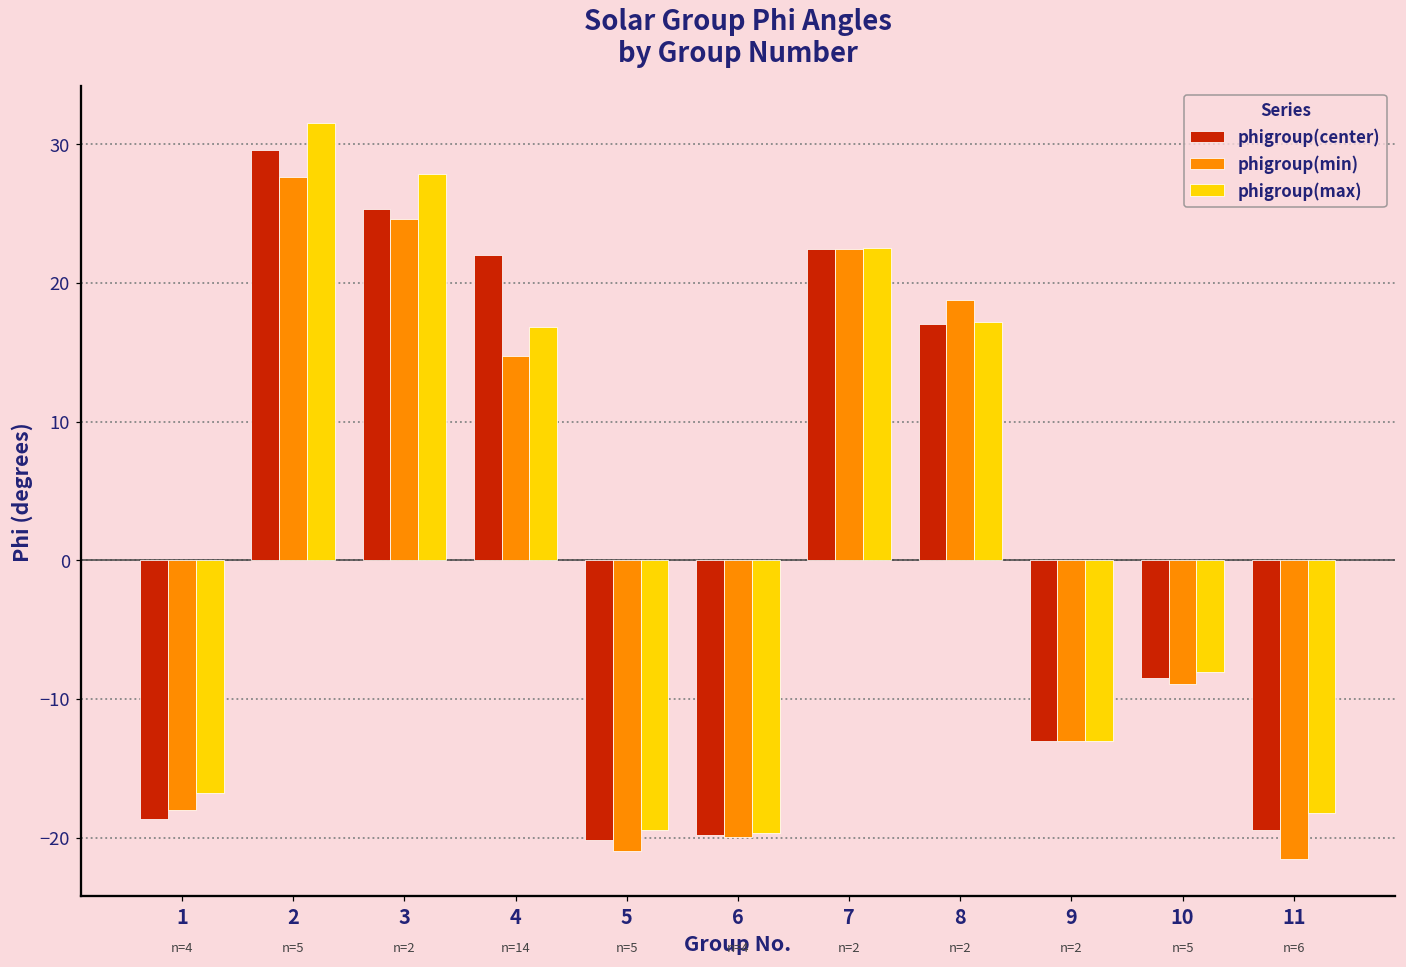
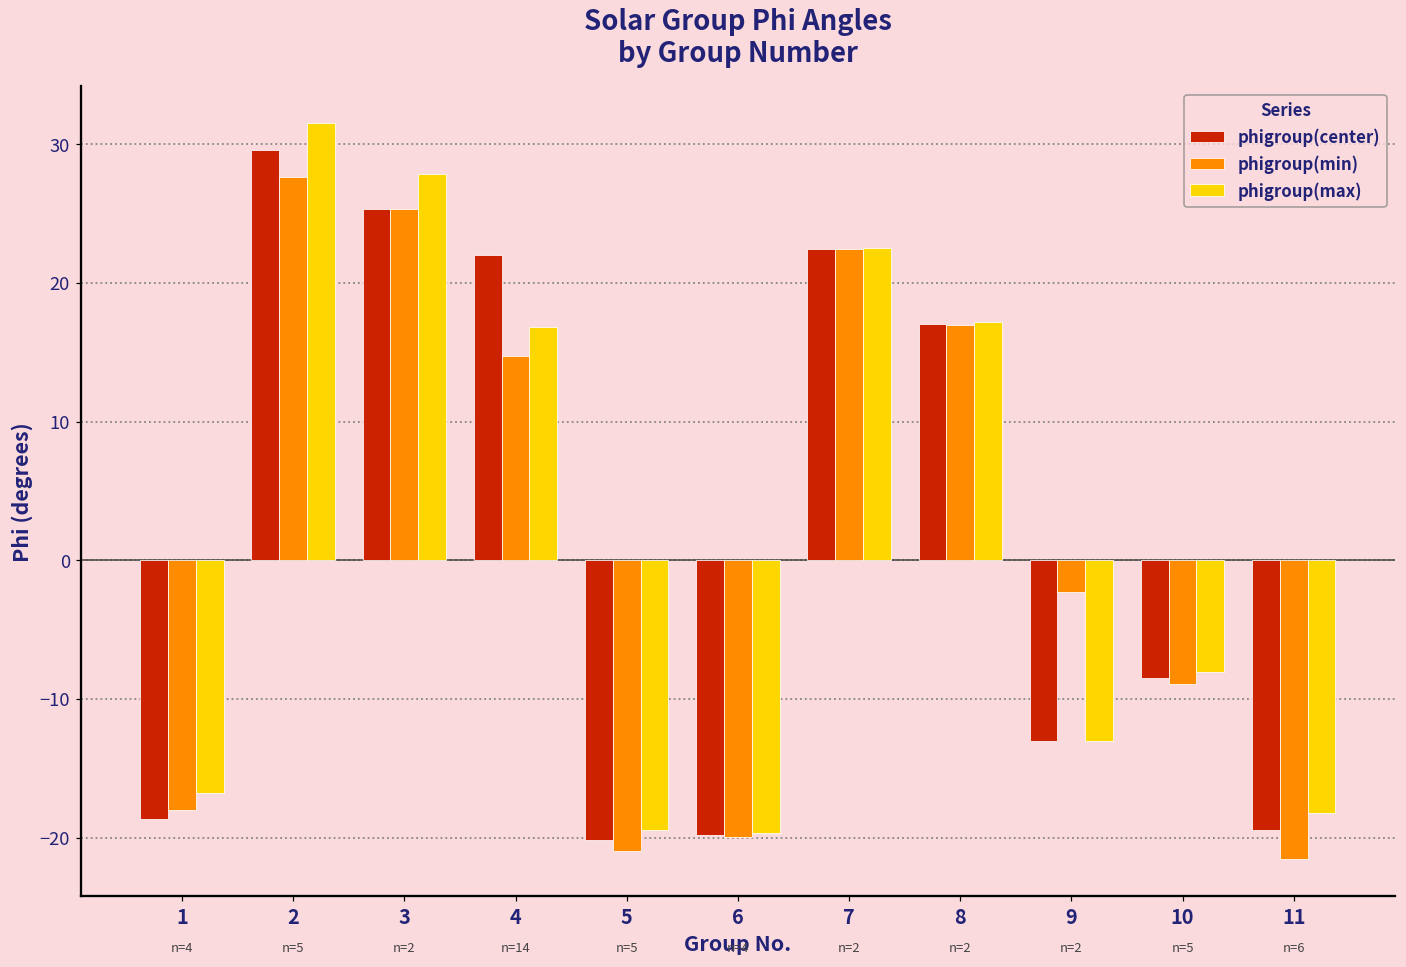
  {
    "phigroup(center)": {
      "1": -18.7,
      "2": 29.6,
      "3": 25.4,
      "4": 22.0,
      "5": -20.1,
      "6": -19.8,
      "7": 22.5,
      "8": 17.0,
      "9": -13.1,
      "10": -8.5,
      "11": -19.4
    },
    "phigroup(min)": {
      "1": -18.0,
      "2": 27.6,
-     "3": 24.6,
+     "3": 25.3,
      "4": 14.7,
      "5": -21.0,
      "6": -19.9,
      "7": 22.5,
-     "8": 18.8,
-     "9": -13.1,
+     "8": 16.9,
+     "9": -2.3,
      "10": -8.9,
      "11": -21.6
    },
    "phigroup(max)": {
      "1": -16.8,
      "2": 31.5,
      "3": 27.8,
      "4": 16.8,
      "5": -19.4,
      "6": -19.6,
      "7": 22.5,
      "8": 17.1,
      "9": -13.1,
      "10": -8.0,
      "11": -18.2
    }
  }
